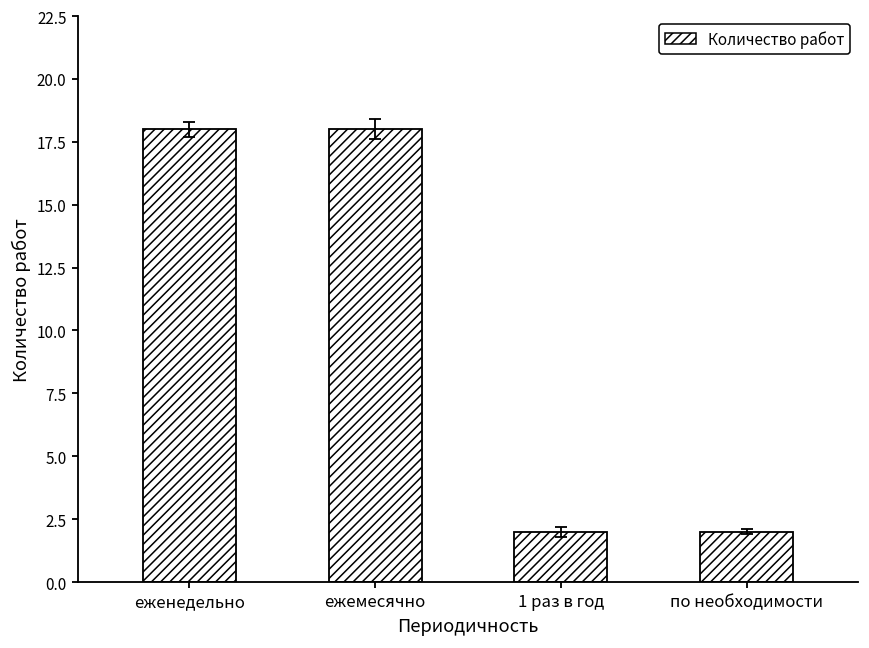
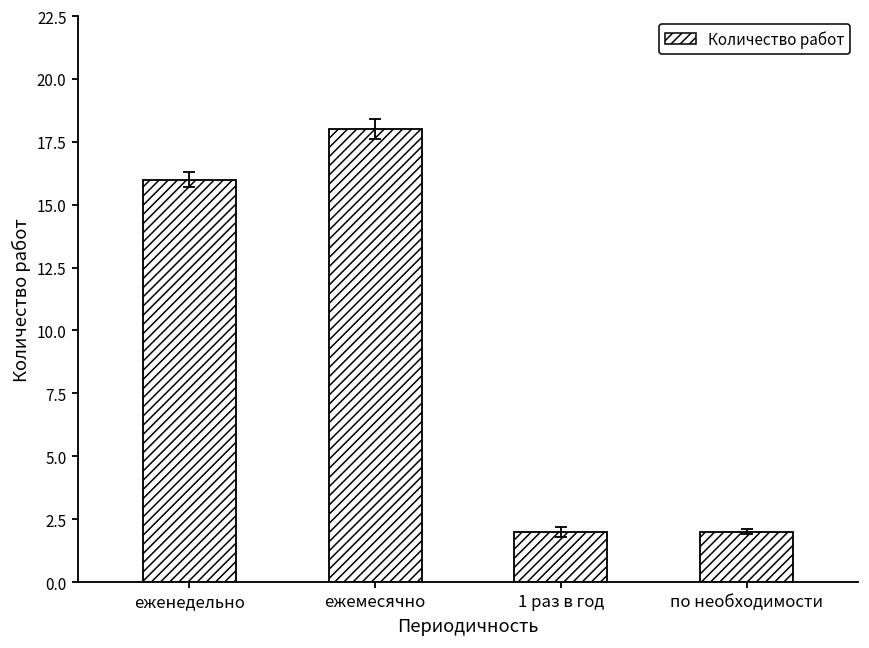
  {
    "Количество работ": {
-     "еженедельно": 18,
+     "еженедельно": 16,
      "ежемесячно": 18,
      "1 раз в год": 2,
      "по необходимости": 2
    }
  }
